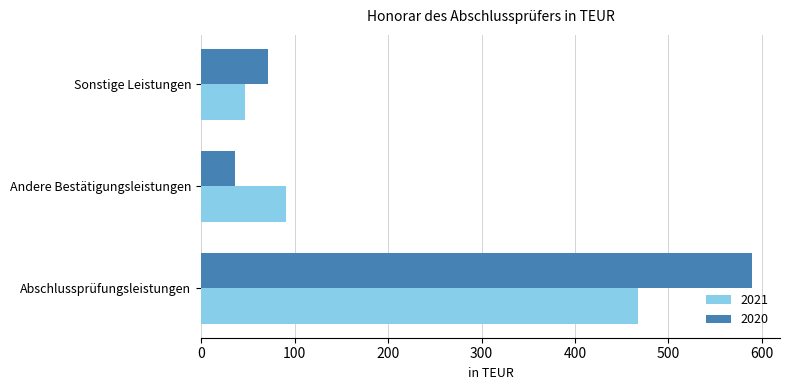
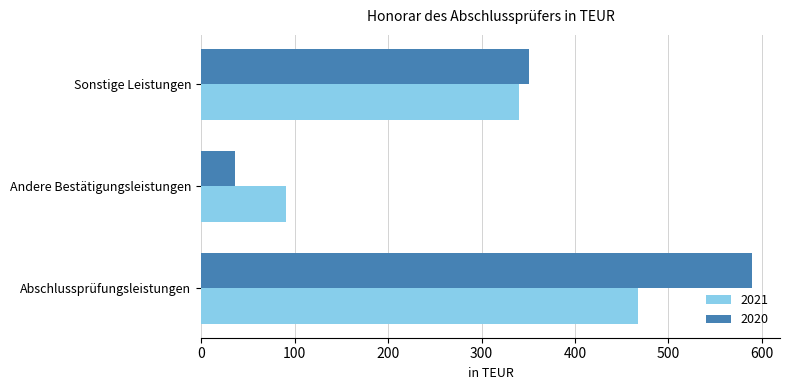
  {
    "2021": {
-     "Sonstige Leistungen": 50,
+     "Sonstige Leistungen": 340,
      "Andere Bestätigungsleistungen": 90,
      "Abschlussprüfungsleistungen": 470
    },
    "2020": {
-     "Sonstige Leistungen": 70,
+     "Sonstige Leistungen": 350,
      "Andere Bestätigungsleistungen": 40,
      "Abschlussprüfungsleistungen": 590
    }
  }
